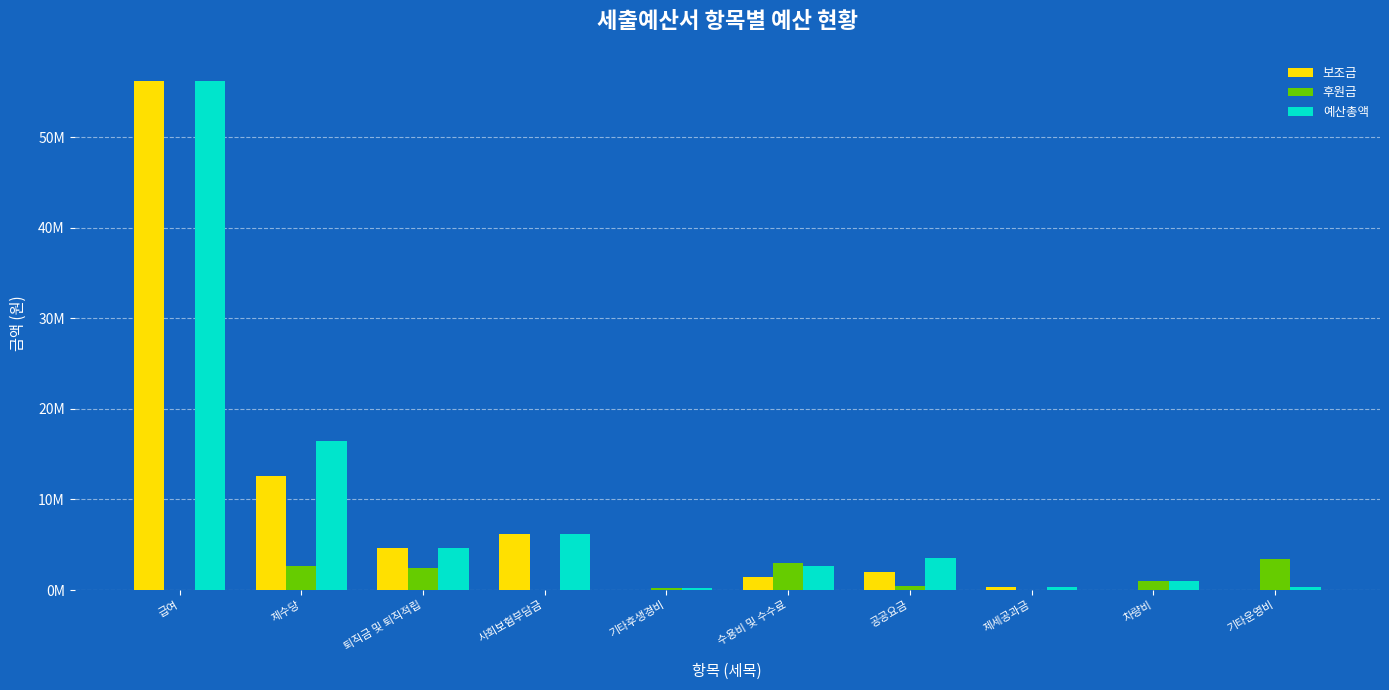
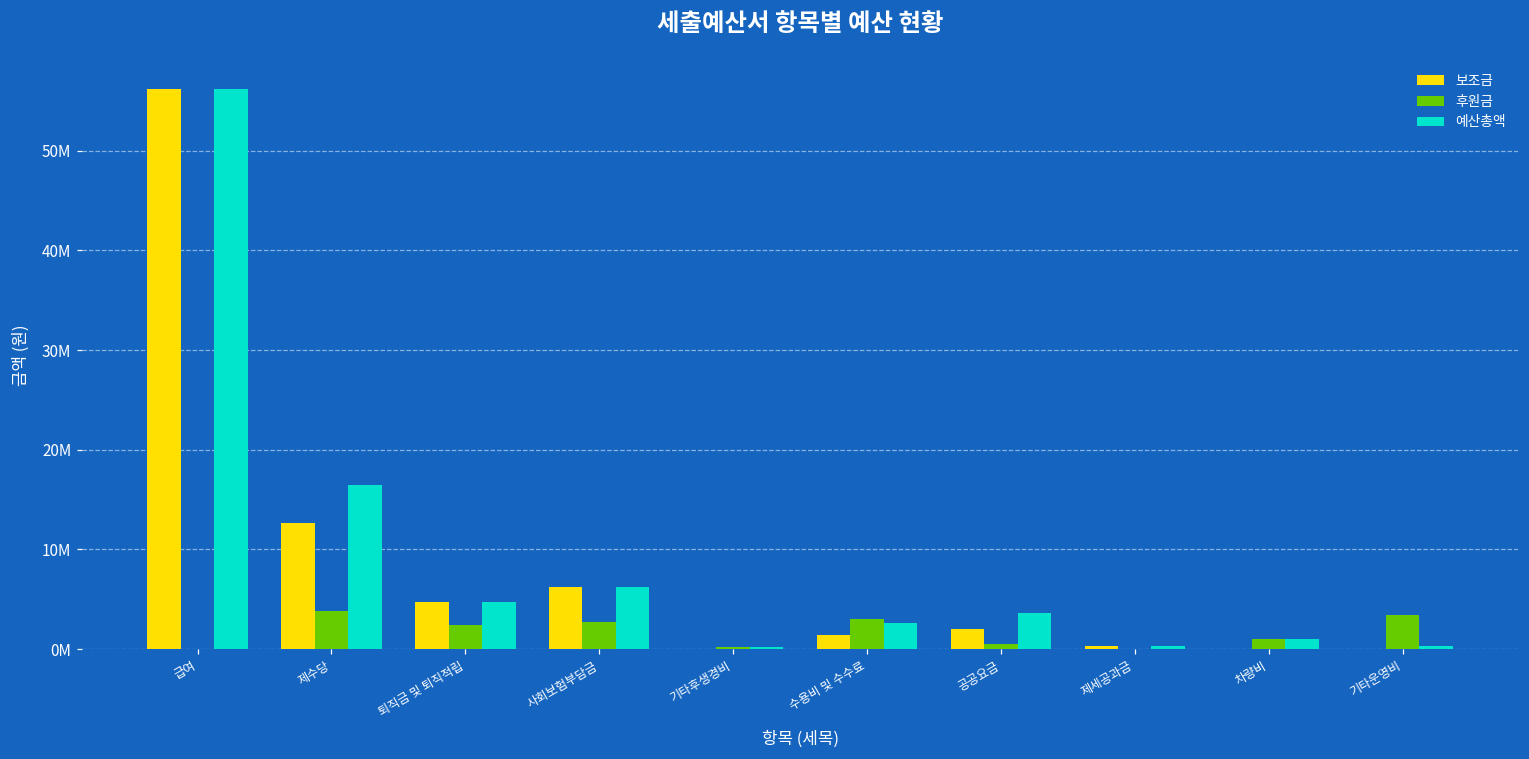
  {
    "보조금": {
      "급여": 56000000,
      "제수당": 13000000,
      "퇴직금 및 퇴직적립": 5000000,
      "사회보험부담금": 6000000,
      "기타후생경비": 0,
      "수용비 및 수수료": 1000000,
      "공공요금": 2000000,
      "제세공과금": 0,
      "차량비": 0,
      "기타운영비": 0
    },
    "후원금": {
      "급여": 0,
-     "제수당": 3000000,
+     "제수당": 4000000,
      "퇴직금 및 퇴직적립": 2000000,
-     "사회보험부담금": 0,
+     "사회보험부담금": 3000000,
      "수용비 및 수수료": 3000000,
      "공공요금": 0,
      "제세공과금": 0,
      "차량비": 1000000,
      "기타운영비": 3000000
    },
    "예산총액": {
      "급여": 56000000,
      "제수당": 16000000,
      "퇴직금 및 퇴직적립": 5000000,
      "사회보험부담금": 6000000,
      "수용비 및 수수료": 3000000,
      "공공요금": 4000000,
      "제세공과금": 0,
      "차량비": 1000000,
      "기타운영비": 0
    }
  }
